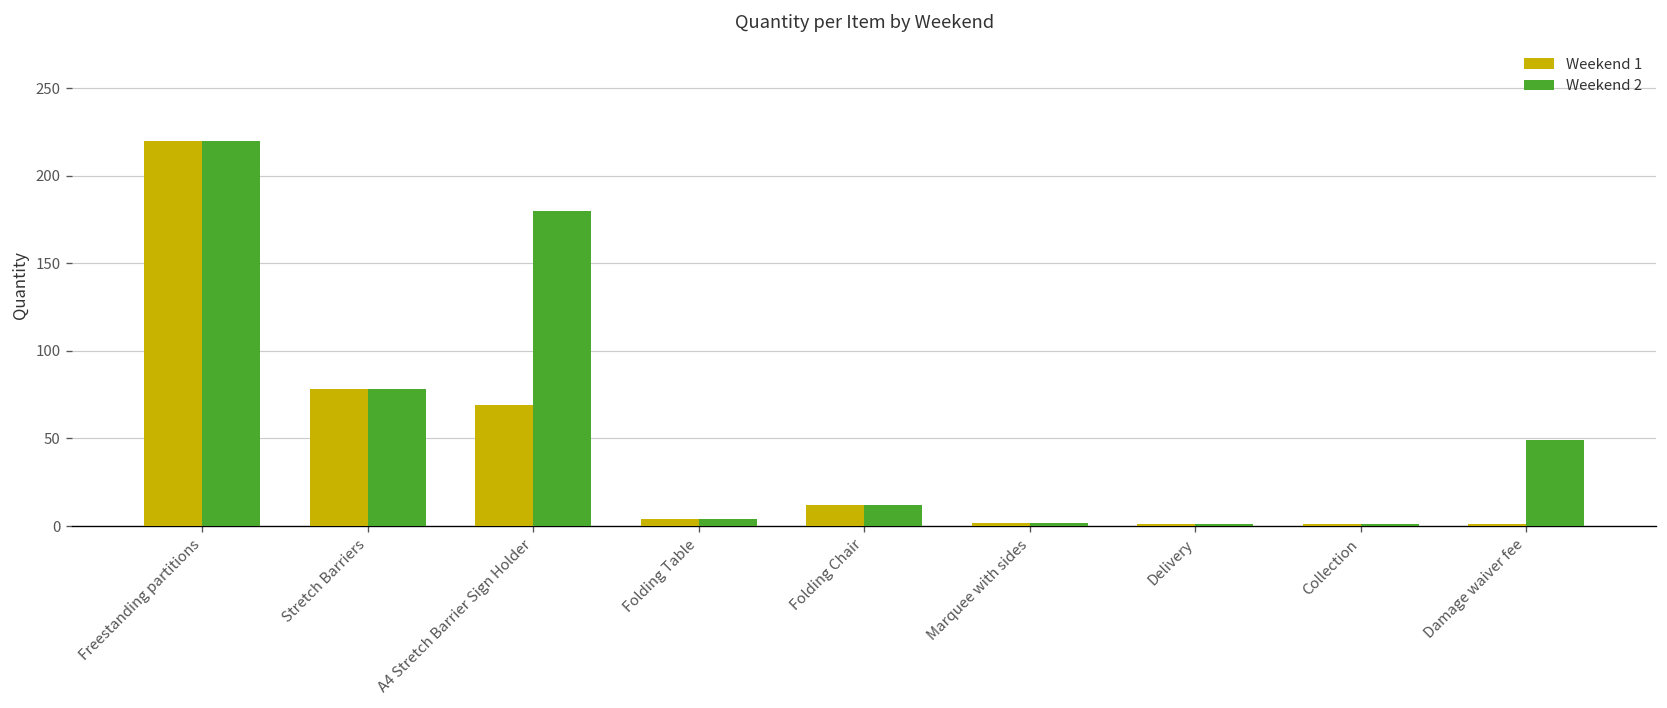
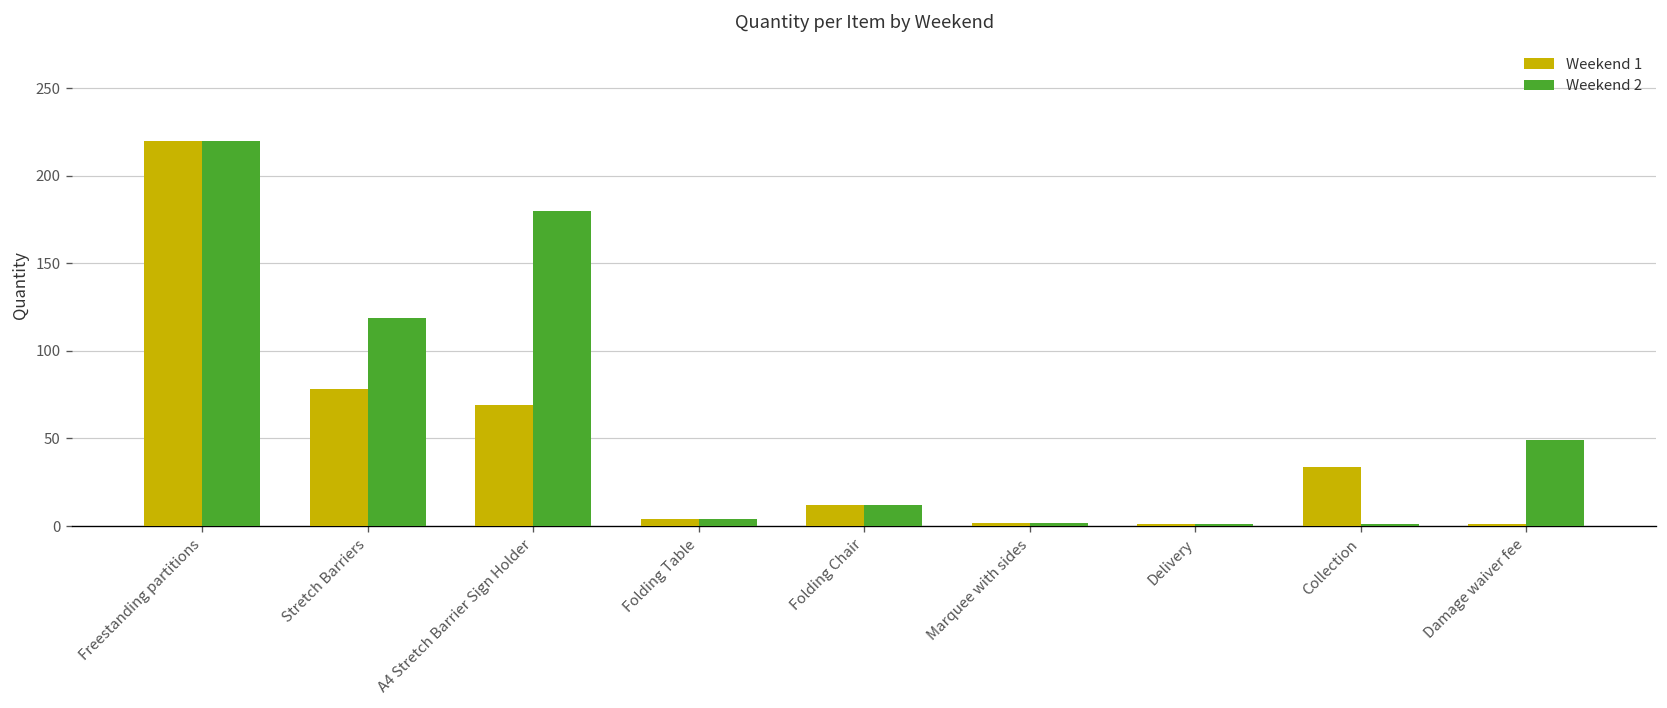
  {
    "Weekend 1": {
      "Freestanding partitions": 220,
      "Stretch Barriers": 78,
      "A4 Stretch Barrier Sign Holder": 69,
      "Folding Table": 4,
      "Folding Chair": 12,
      "Marquee with sides": 2,
-     "Collection": 1
+     "Collection": 34
    },
    "Weekend 2": {
      "Freestanding partitions": 220,
-     "Stretch Barriers": 78,
+     "Stretch Barriers": 119,
      "A4 Stretch Barrier Sign Holder": 180,
      "Folding Table": 4,
      "Folding Chair": 12,
      "Marquee with sides": 2,
      "Damage waiver fee": 49
    }
  }
